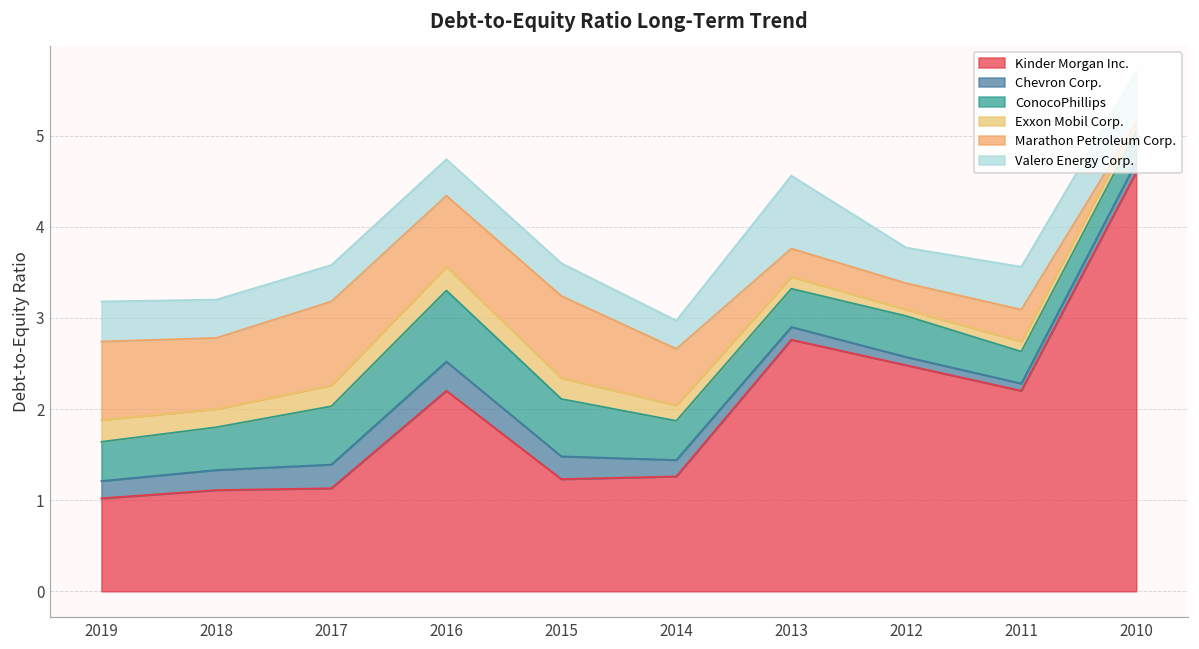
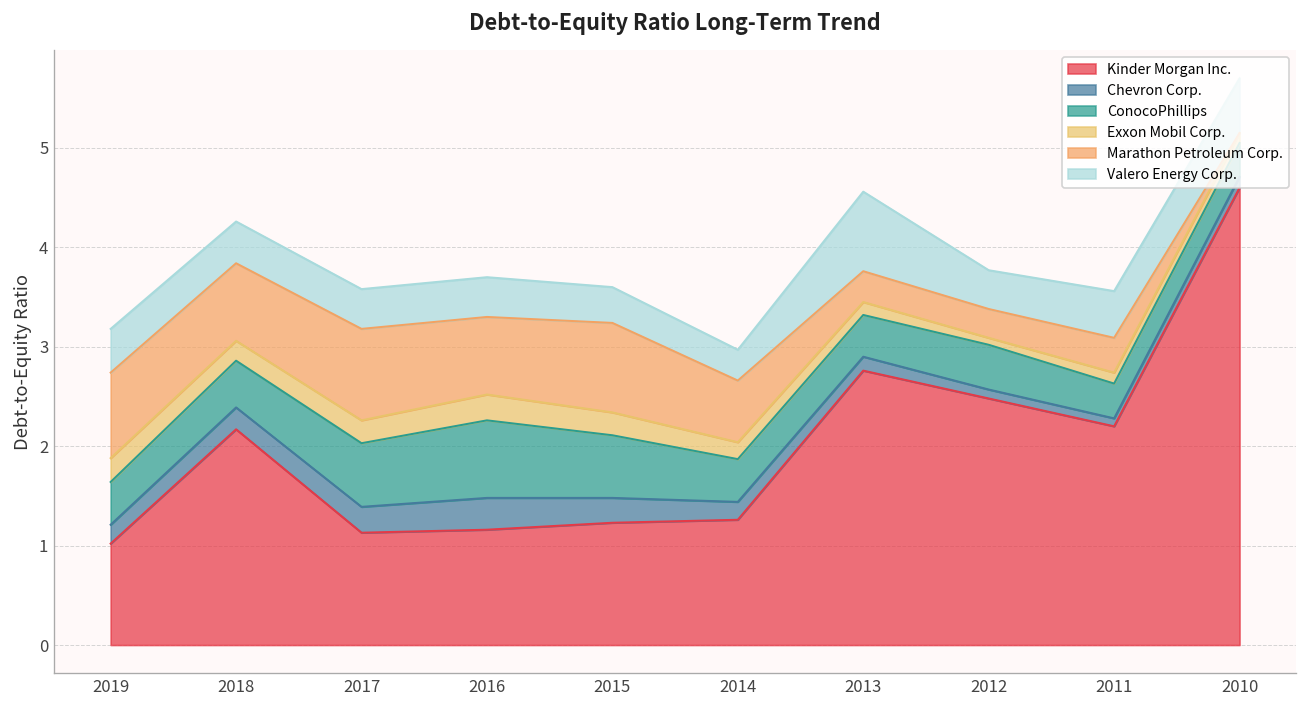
  {
    "Kinder Morgan Inc.": {
      "2019": 1.0,
-     "2018": 1.1,
+     "2018": 2.2,
      "2017": 1.1,
-     "2016": 2.2,
+     "2016": 1.2,
      "2015": 1.2,
      "2014": 1.3,
      "2013": 2.8,
      "2012": 2.5,
      "2011": 2.2
    },
    "Valero Energy Corp.": {
      "2019": 0.4,
      "2018": 0.4,
      "2017": 0.4,
      "2016": 0.4,
      "2015": 0.4,
      "2014": 0.3,
      "2013": 0.8,
      "2012": 0.4,
      "2011": 0.5
    }
  }
